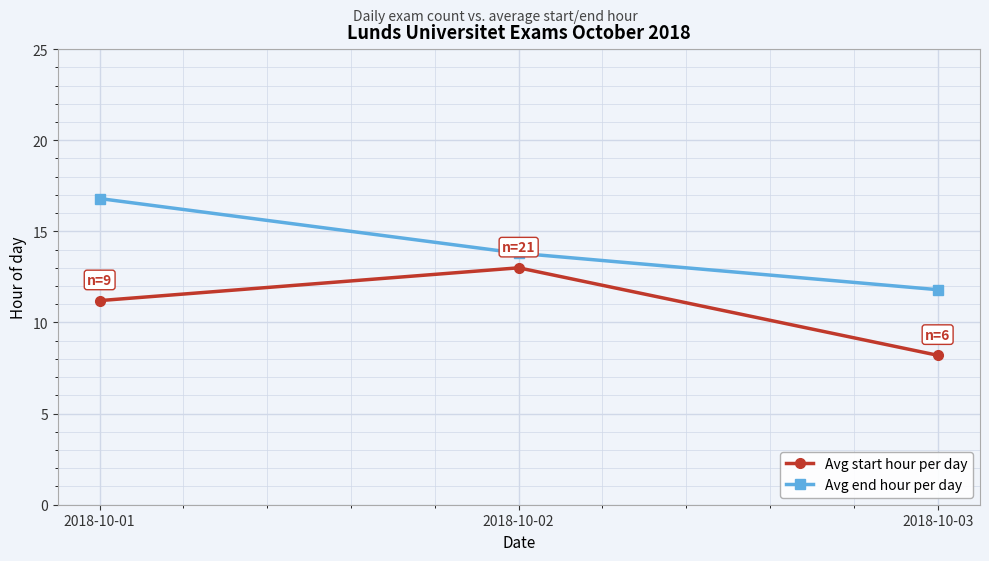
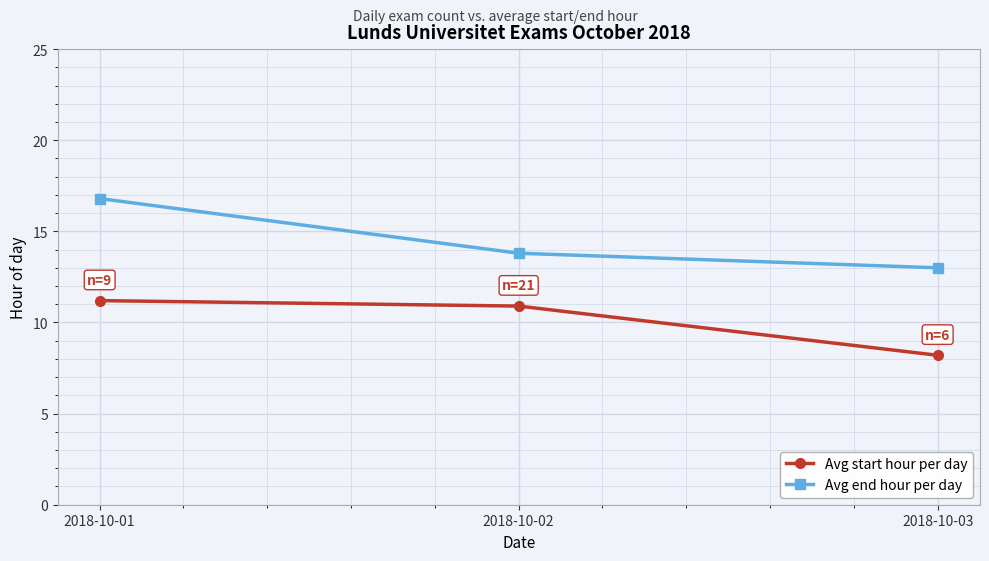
  {
    "Avg start hour per day": {
-     "2018-10-02": 13.0
+     "2018-10-02": 10.9
    },
    "Avg end hour per day": {
      "2018-10-01": 16.8,
-     "2018-10-03": 11.8
+     "2018-10-03": 13.0
    }
  }
